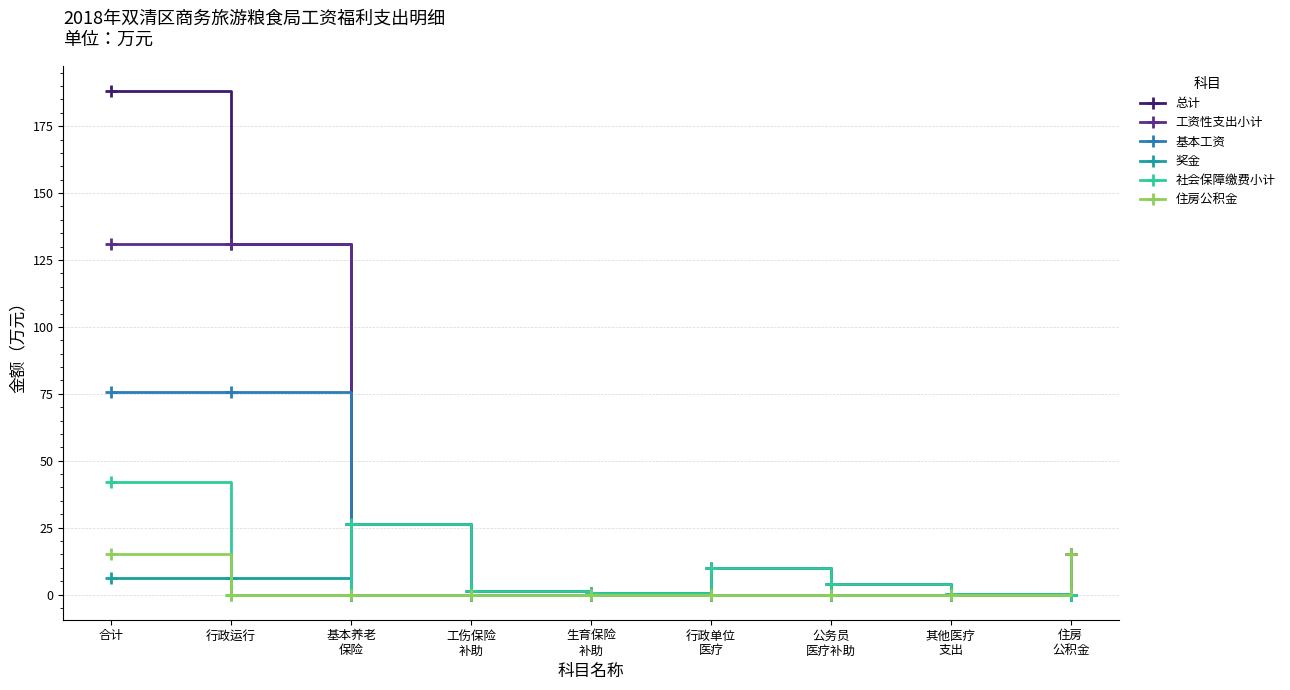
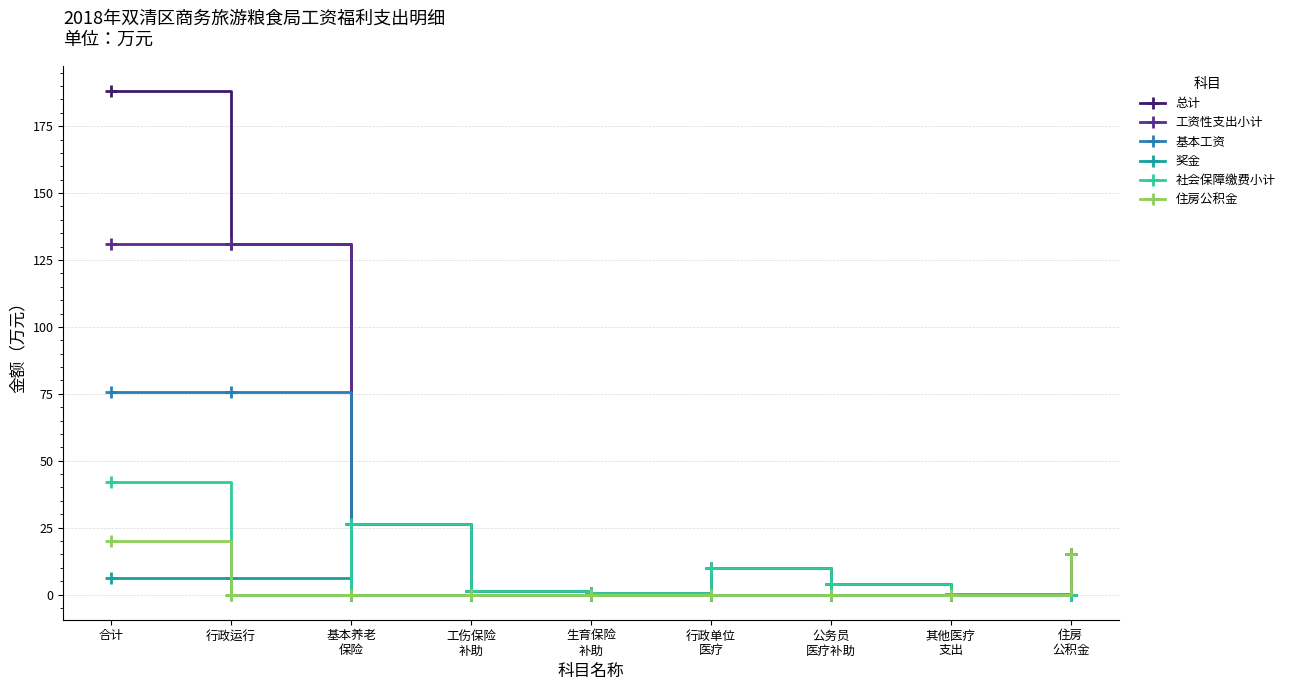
  {
    "住房公积金": {
-     "合计": 15
+     "合计": 20
    }
  }
